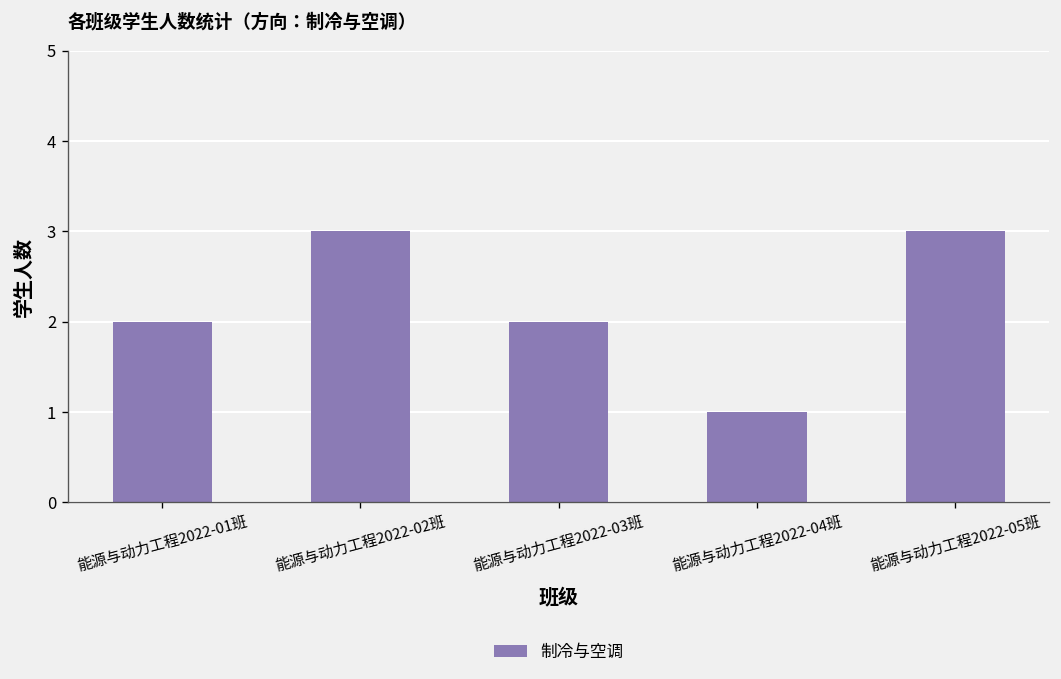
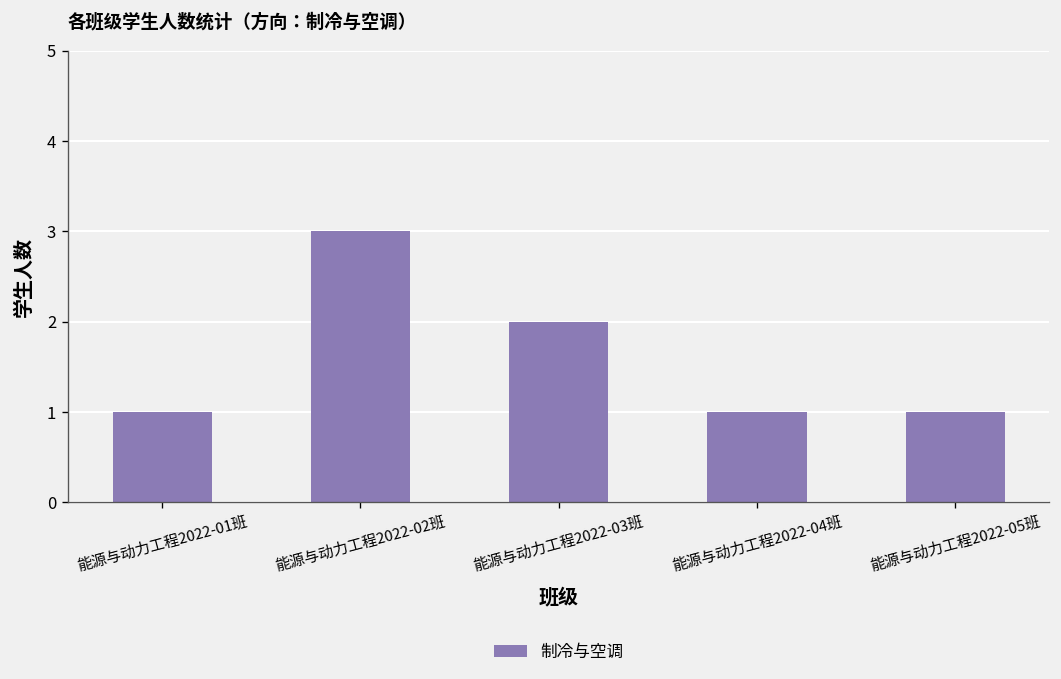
  {
-   "能源与动力工程2022-01班": 2,
+   "能源与动力工程2022-01班": 1,
    "能源与动力工程2022-02班": 3,
    "能源与动力工程2022-03班": 2,
    "能源与动力工程2022-04班": 1,
-   "能源与动力工程2022-05班": 3
+   "能源与动力工程2022-05班": 1
  }
